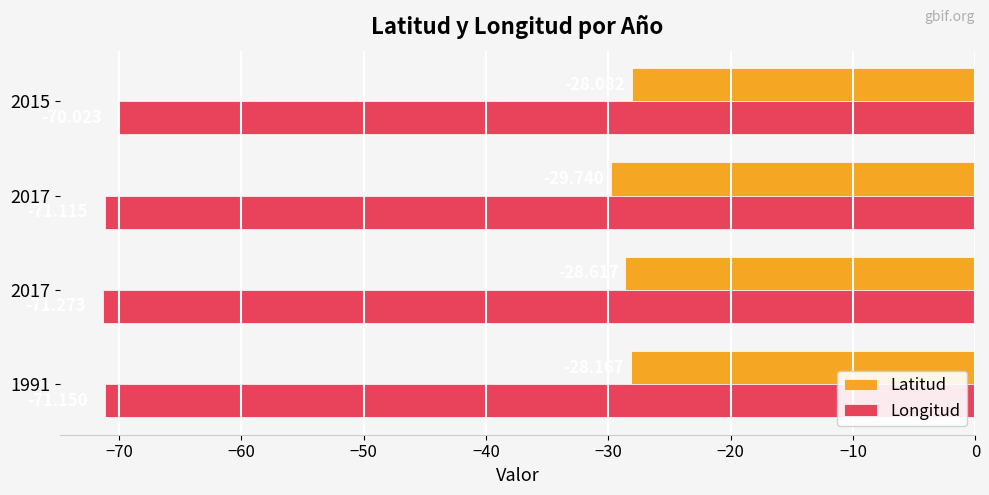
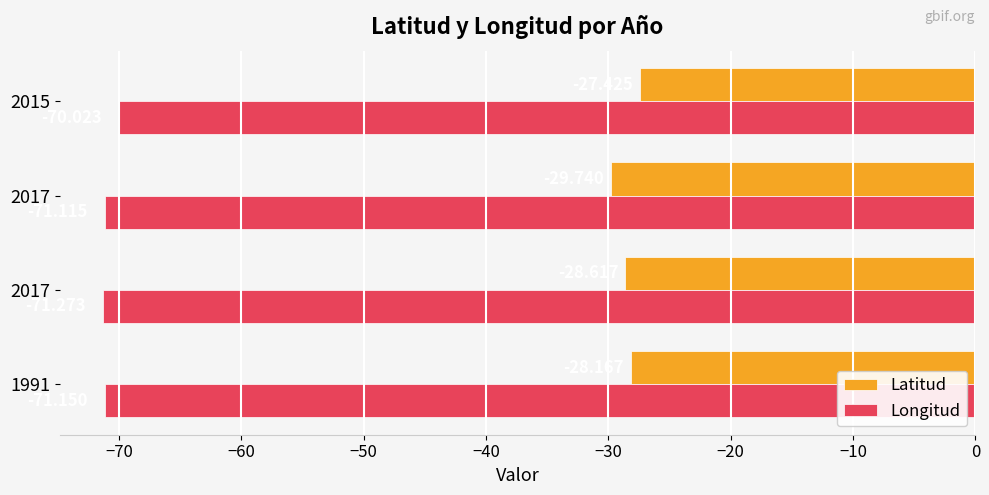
  {
    "Latitud": {
-     "2015": -28.1,
+     "2015": -27.4,
      "1991": -28.2
    },
    "Longitud": {
      "2015": -70.0,
      "1991": -71.2
    }
  }
